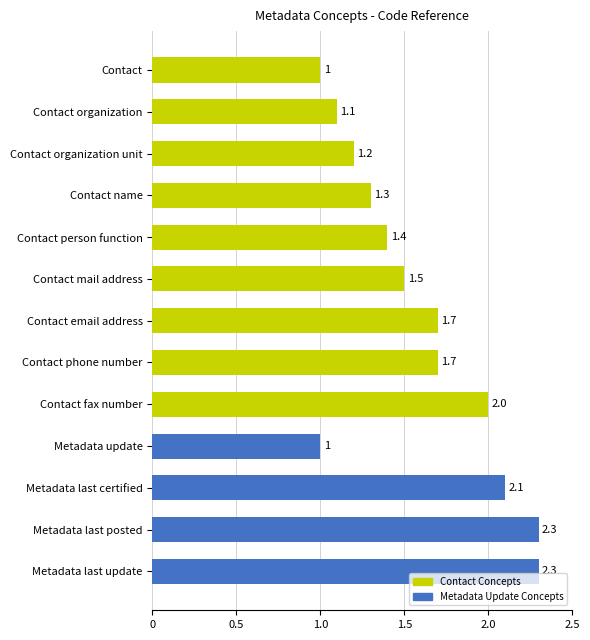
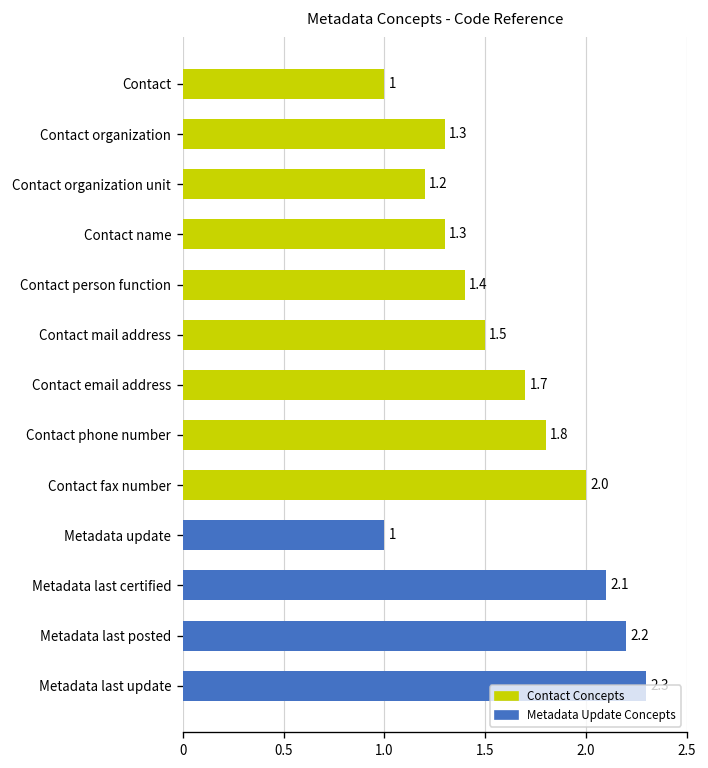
  {
    "Contact": 1,
-   "Contact organization": 1.1,
+   "Contact organization": 1.3,
    "Contact organization unit": 1.2,
    "Contact name": 1.3,
    "Contact person function": 1.4,
    "Contact mail address": 1.5,
    "Contact email address": 1.7,
-   "Contact phone number": 1.7,
+   "Contact phone number": 1.8,
    "Contact fax number": 2.0,
    "Metadata update": 1,
    "Metadata last certified": 2.1,
-   "Metadata last posted": 2.3
+   "Metadata last posted": 2.2
  }
